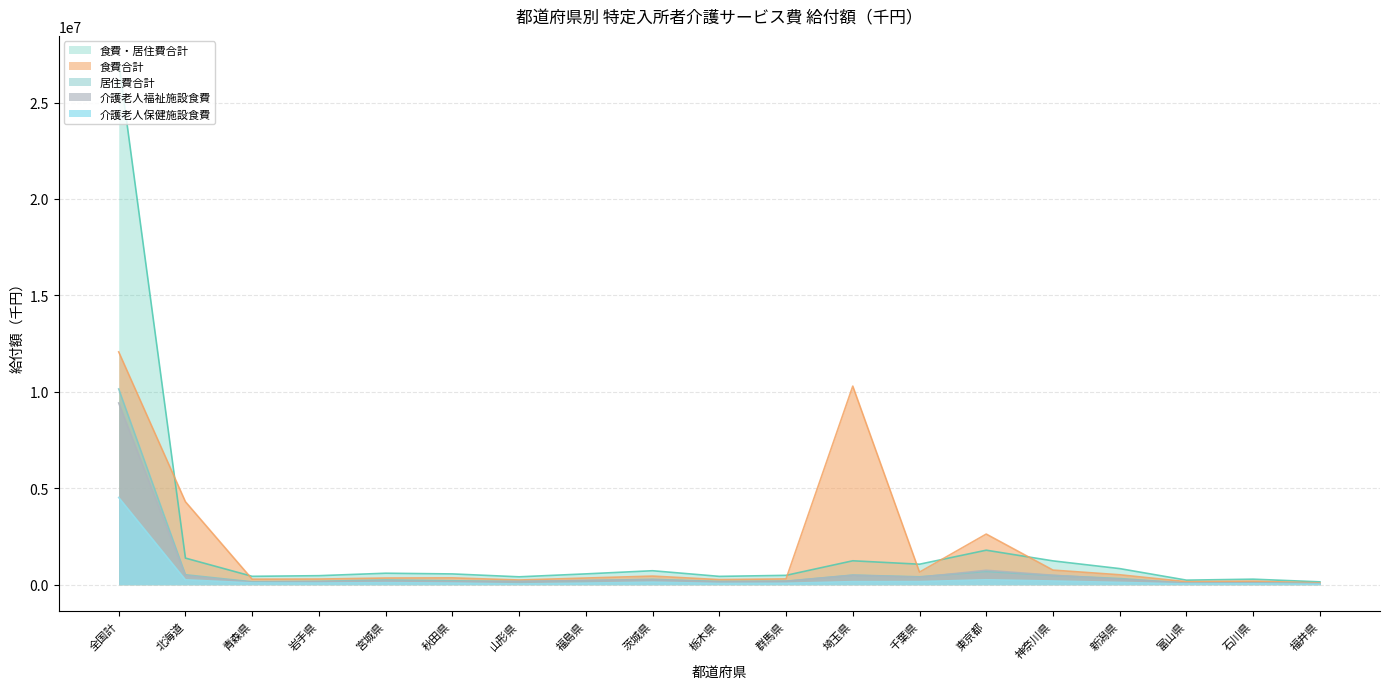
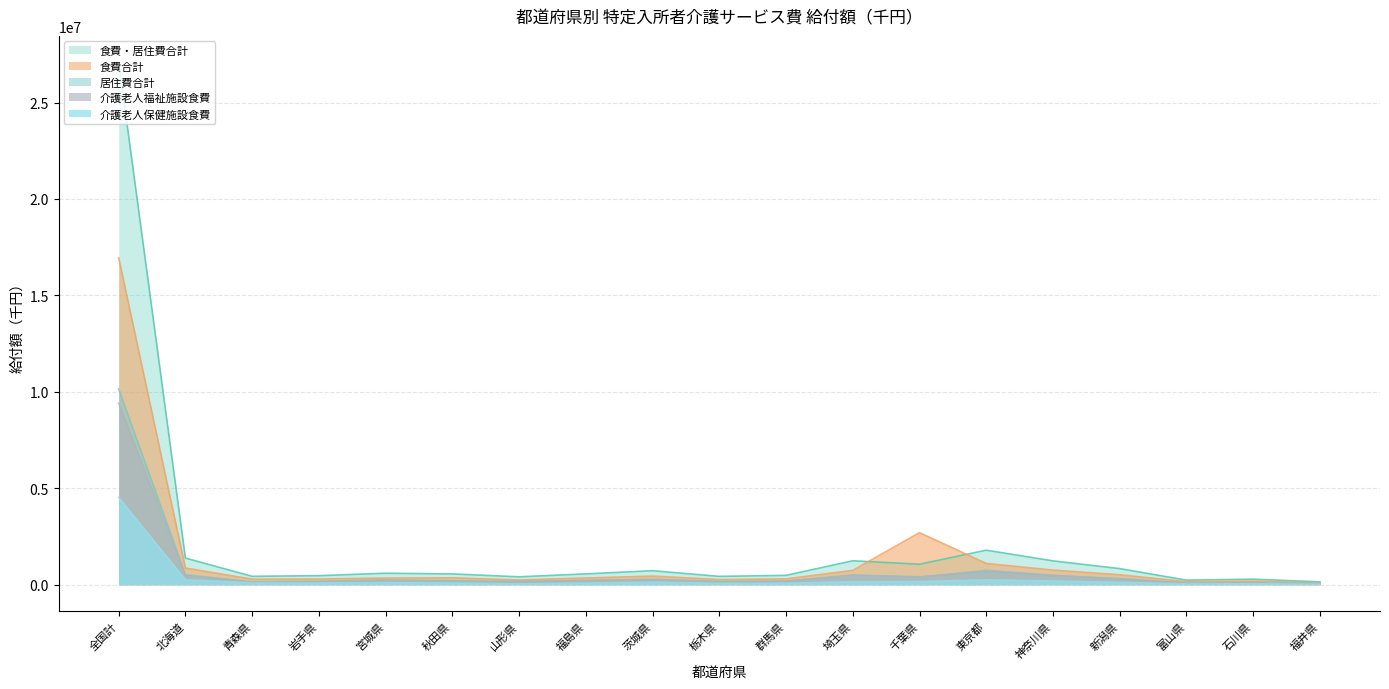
  {
    "食費合計": {
-     "全国計": 12100000,
-     "北海道": 4300000,
+     "全国計": 17000000,
+     "北海道": 900000,
      "青森県": 300000,
      "秋田県": 400000,
      "福島県": 300000,
      "茨城県": 400000,
-     "埼玉県": 10300000,
-     "千葉県": 700000,
-     "東京都": 2600000,
+     "埼玉県": 700000,
+     "千葉県": 2700000,
+     "東京都": 1100000,
      "神奈川県": 800000,
      "新潟県": 500000
    }
  }
